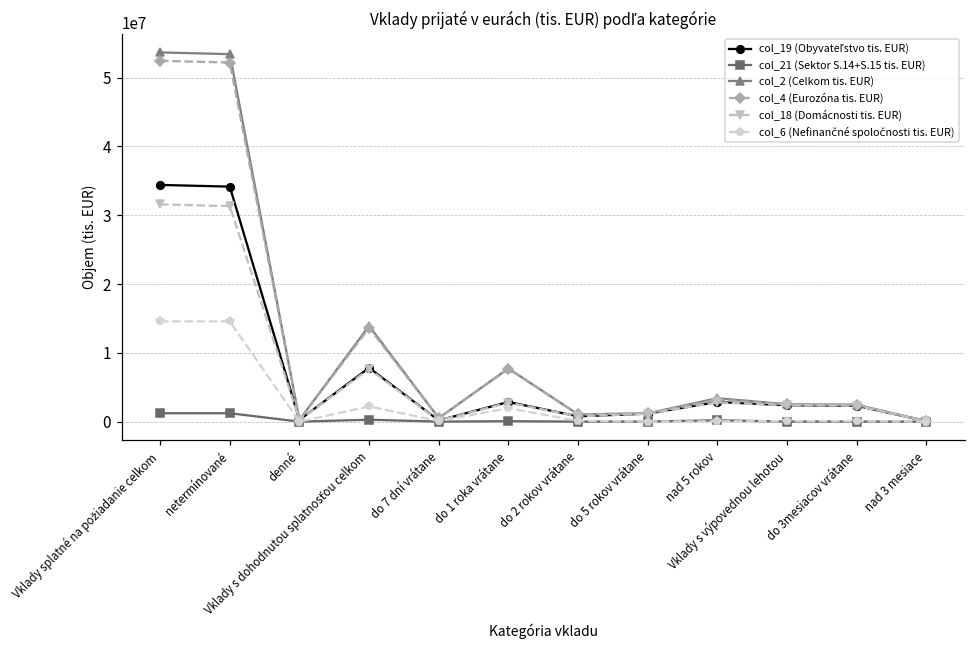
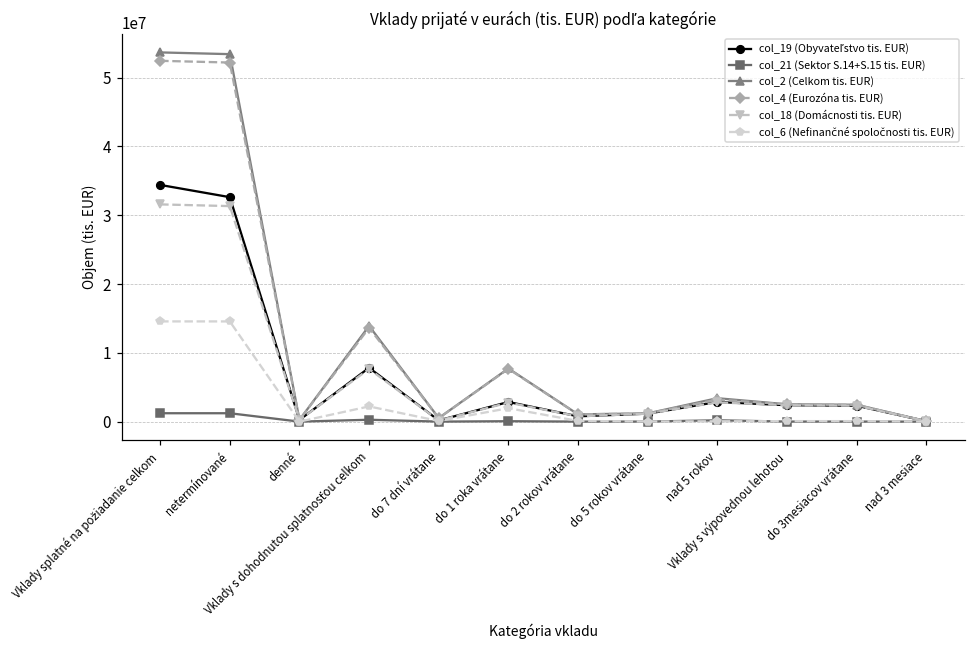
  {
    "col_19 (Obyvateľstvo tis. EUR)": {
      "Vklady splatné na požiadanie celkom": 34000000,
-     "netermínované": 34000000
+     "netermínované": 33000000
    }
  }
